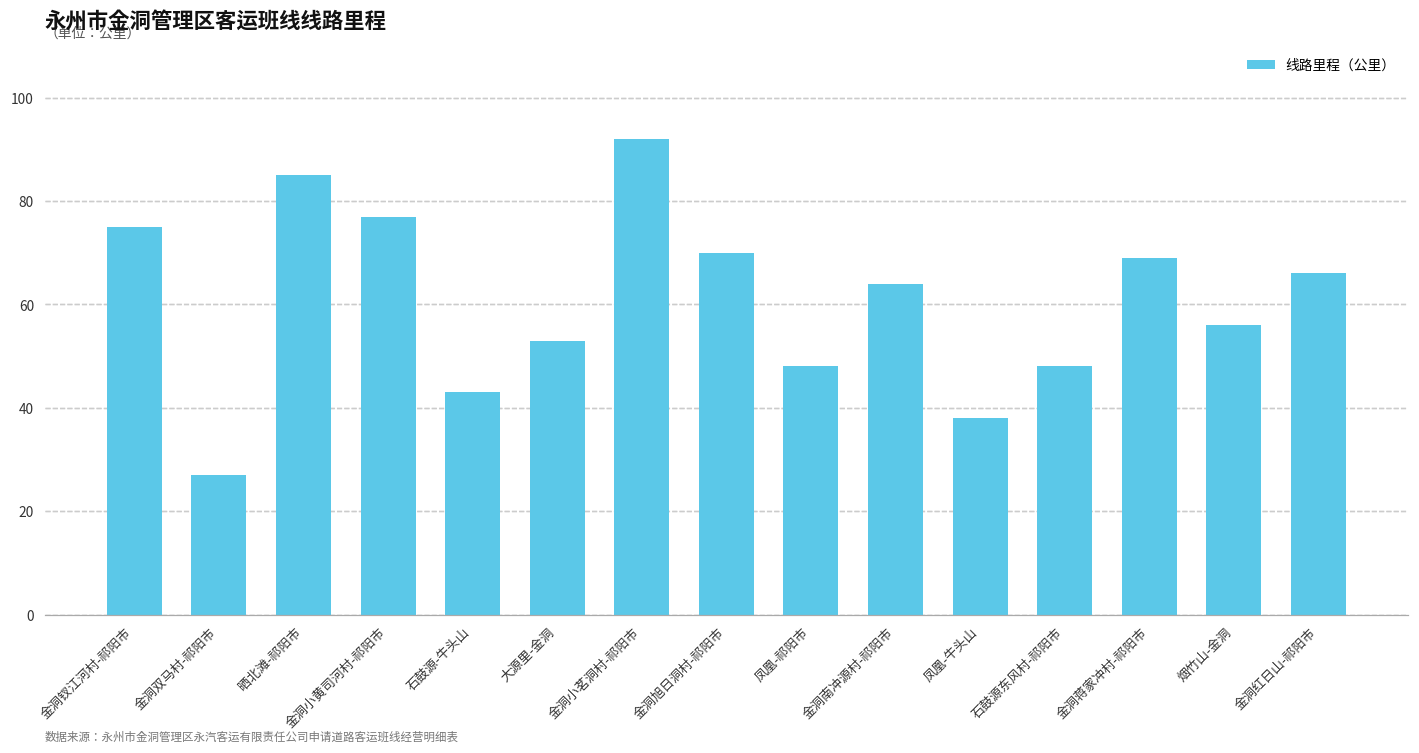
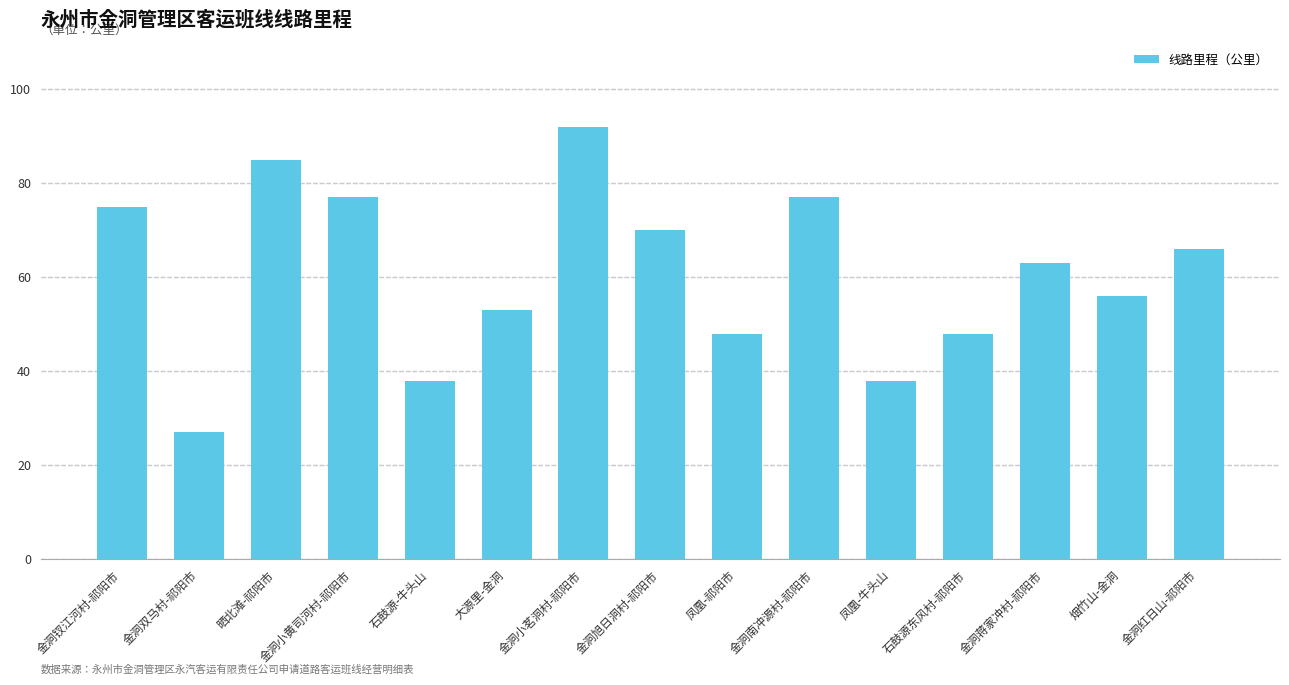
  {
    "金洞钗江河村-祁阳市": 75,
    "金洞双马村-祁阳市": 27,
    "晒北滩-祁阳市": 85,
    "金洞小黄司河村-祁阳市": 77,
-   "石鼓源-牛头山": 43,
+   "石鼓源-牛头山": 38,
    "大源里-金洞": 53,
    "金洞小茗洞村-祁阳市": 92,
    "金洞旭日洞村-祁阳市": 70,
    "凤凰-祁阳市": 48,
-   "金洞南冲源村-祁阳市": 64,
+   "金洞南冲源村-祁阳市": 77,
    "凤凰-牛头山": 38,
    "石鼓源东风村-祁阳市": 48,
-   "金洞蒋家冲村-祁阳市": 69,
+   "金洞蒋家冲村-祁阳市": 63,
    "烟竹山-金洞": 56,
    "金洞红日山-祁阳市": 66
  }
